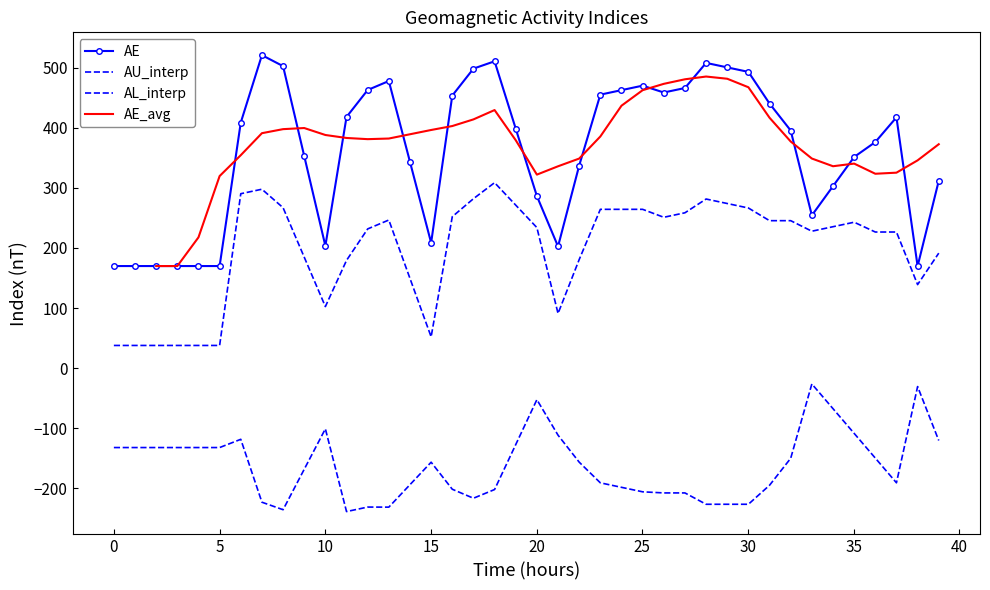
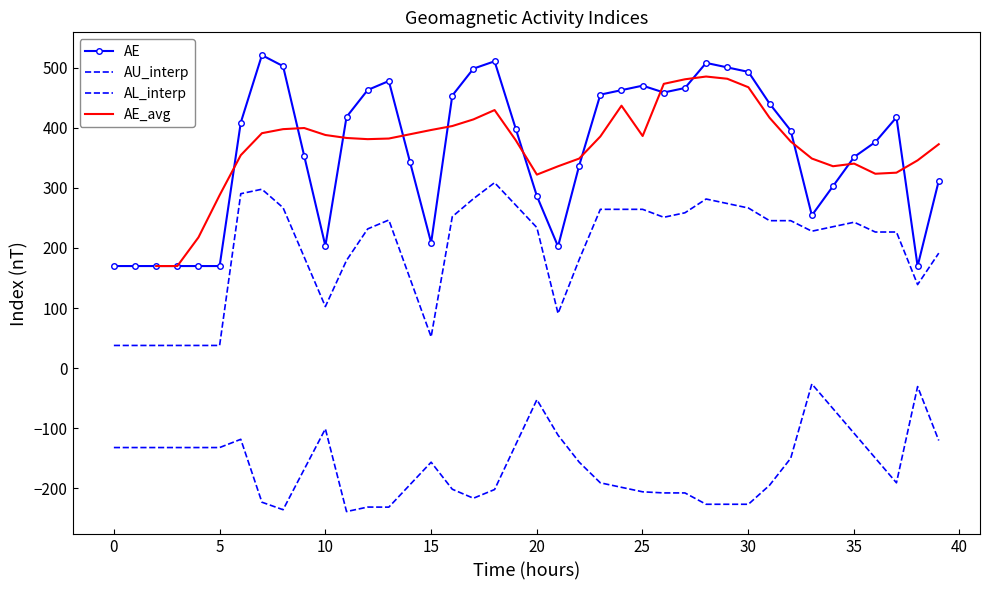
  {
    "AE_avg": {
-     "5": 320,
+     "5": 290,
      "10": 390,
      "15": 400,
      "20": 320,
-     "25": 460
+     "25": 390
    }
  }
